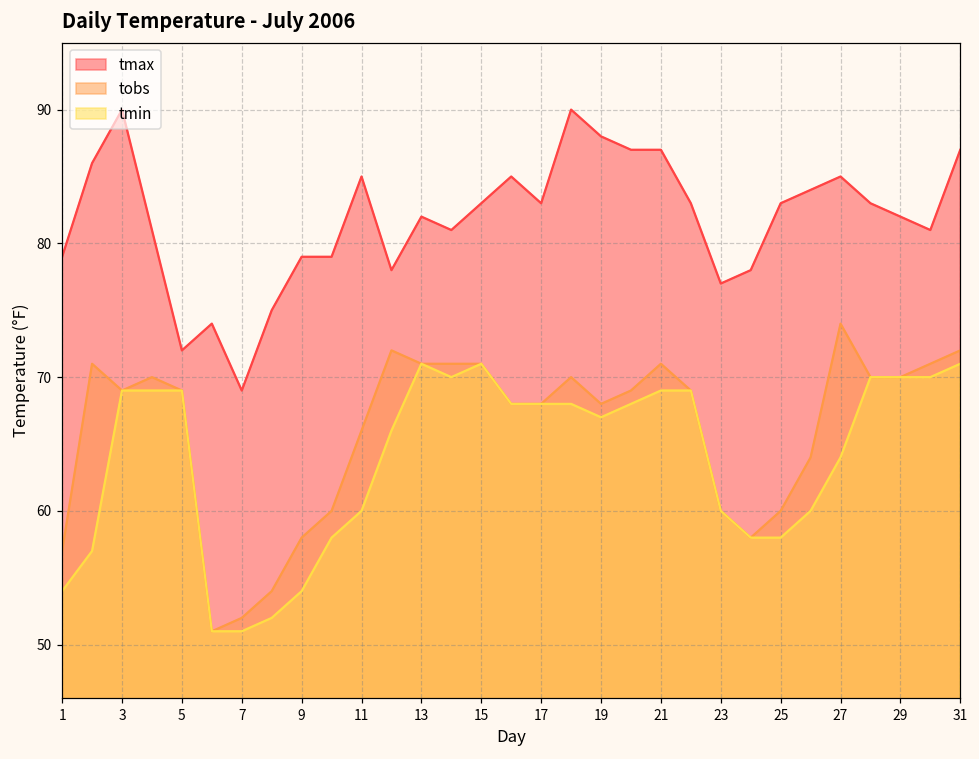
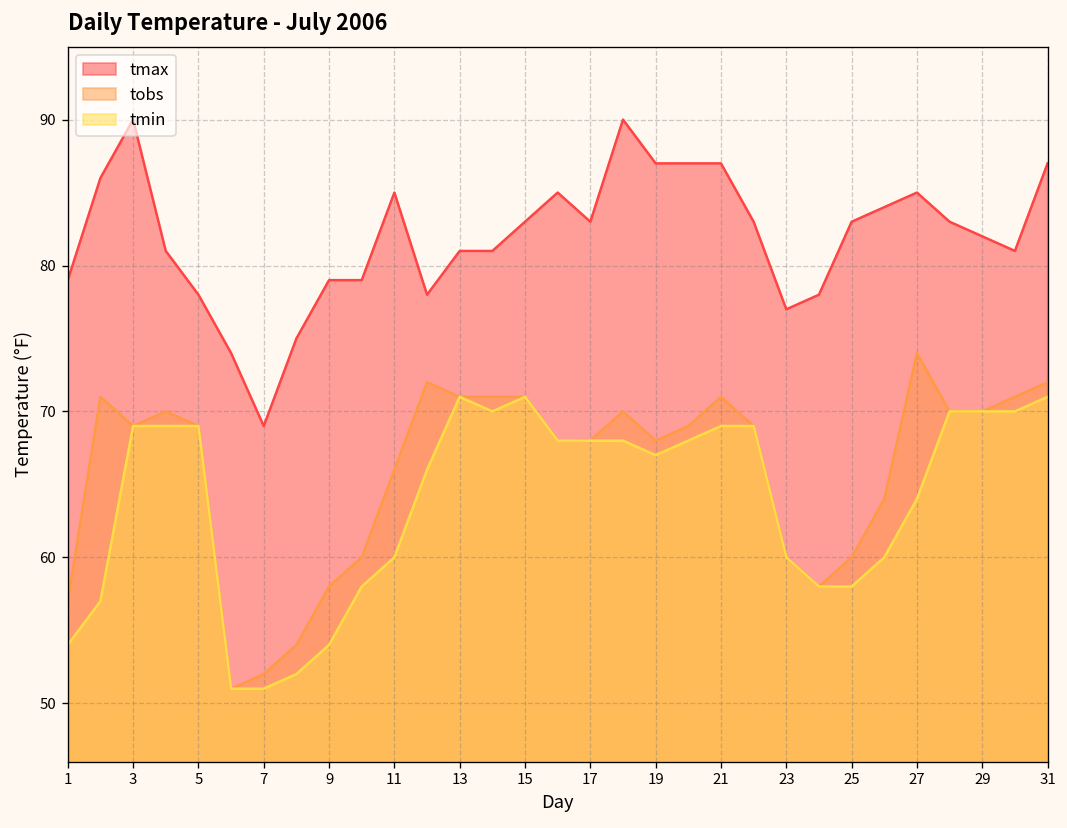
  {
    "tmax": {
      "1": 79,
-     "5": 72,
+     "5": 78,
      "7": 69,
      "9": 79,
      "11": 85,
-     "13": 82,
+     "13": 81,
      "15": 83,
      "17": 83,
-     "19": 88,
+     "19": 87,
      "21": 87,
      "23": 77,
      "25": 83,
      "27": 85,
      "29": 82,
      "31": 87
    }
  }
